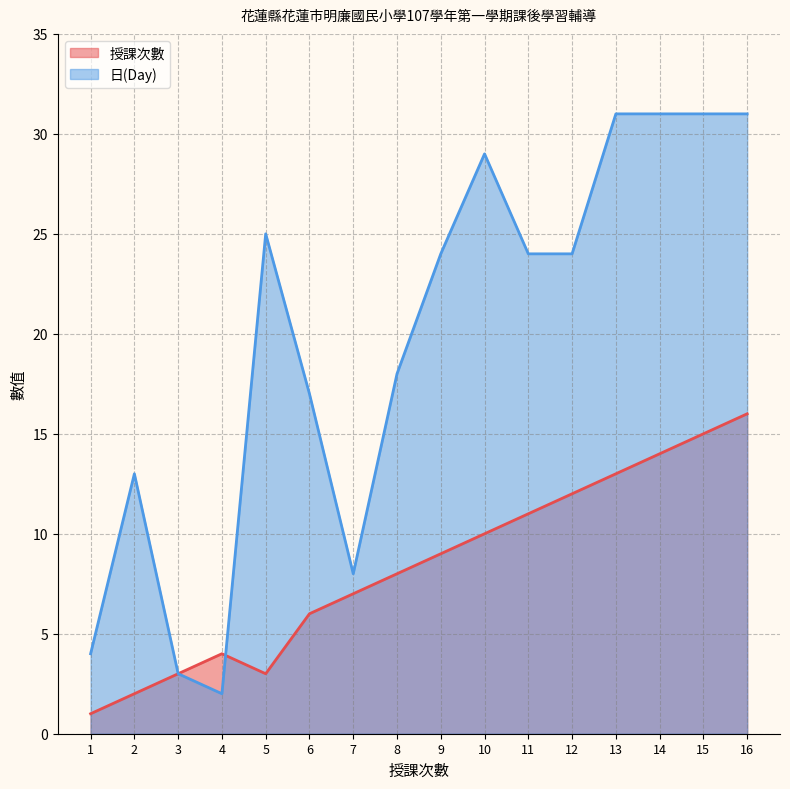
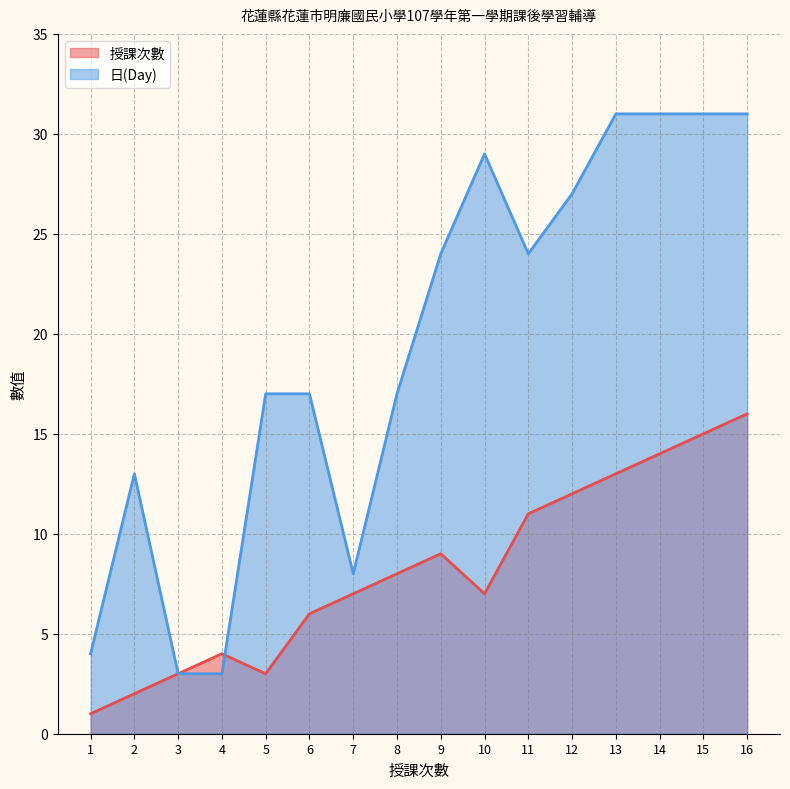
  {
    "授課次數": {
      "1": 1,
      "2": 2,
      "4": 4,
      "5": 3,
      "6": 6,
      "7": 7,
      "8": 8,
      "9": 9,
-     "10": 10,
+     "10": 7,
      "11": 11,
      "12": 12,
      "13": 13,
      "14": 14,
      "15": 15,
      "16": 16
    },
    "日(Day)": {
      "1": 4,
      "2": 13,
-     "4": 2,
-     "5": 25,
+     "4": 3,
+     "5": 17,
      "6": 17,
      "7": 8,
-     "8": 18,
+     "8": 17,
      "9": 24,
      "10": 29,
      "11": 24,
-     "12": 24,
+     "12": 27,
      "13": 31,
      "14": 31,
      "15": 31,
      "16": 31
    }
  }
